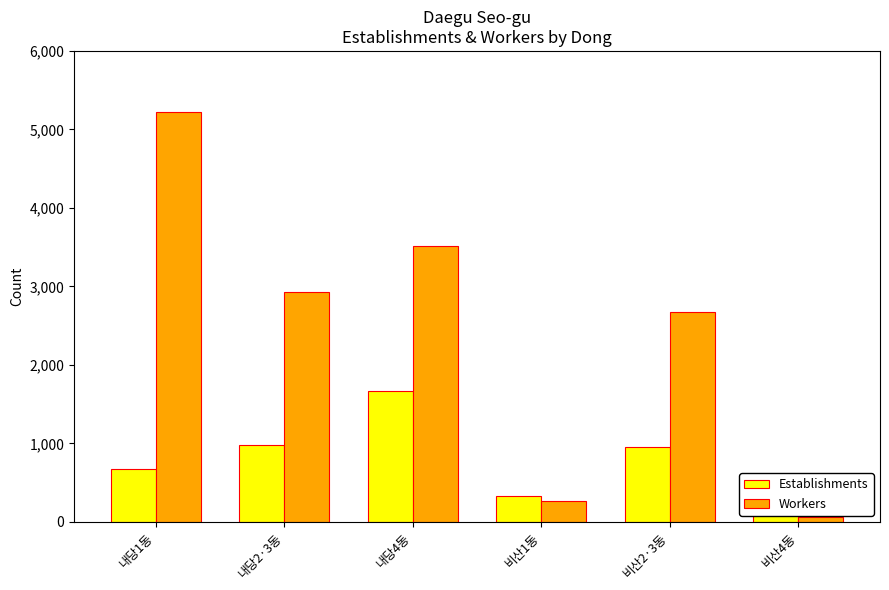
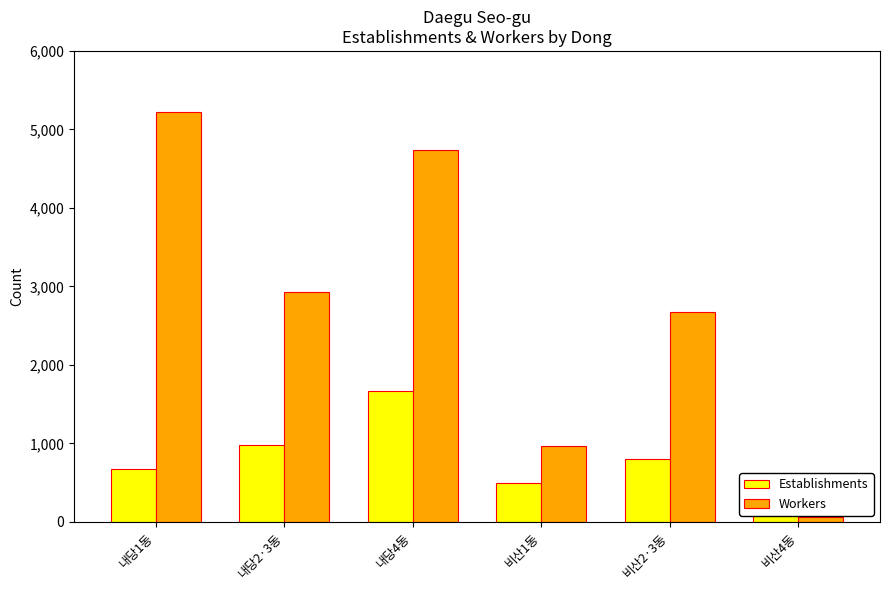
  {
    "Establishments": {
      "내당1동": "700",
      "내당2·3동": "1,000",
      "내당4동": "1,700",
-     "비산1동": "300",
-     "비산2·3동": "1,000"
+     "비산1동": "500",
+     "비산2·3동": "800"
    },
    "Workers": {
      "내당1동": "5,200",
      "내당2·3동": "2,900",
-     "내당4동": "3,500",
-     "비산1동": "300",
+     "내당4동": "4,700",
+     "비산1동": "1,000",
      "비산2·3동": "2,700",
      "비산4동": "100"
    }
  }
